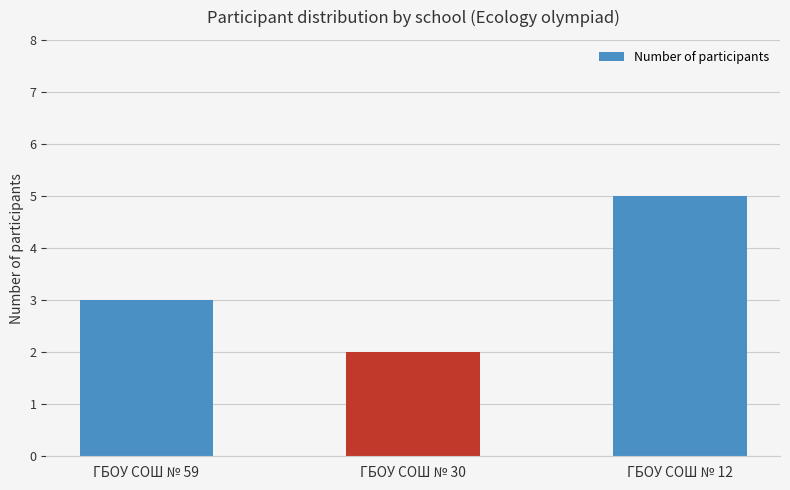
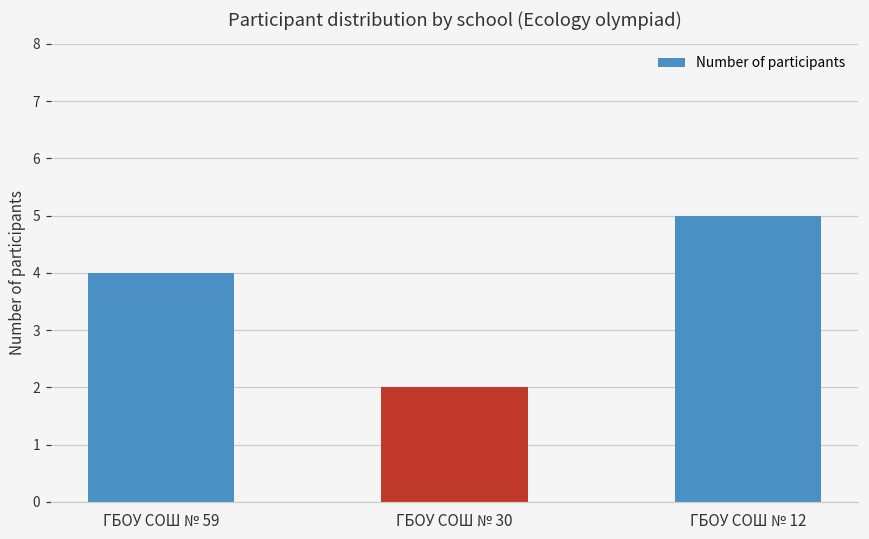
  {
-   "ГБОУ СОШ № 59": 3,
+   "ГБОУ СОШ № 59": 4,
    "ГБОУ СОШ № 30": 2,
    "ГБОУ СОШ № 12": 5
  }
